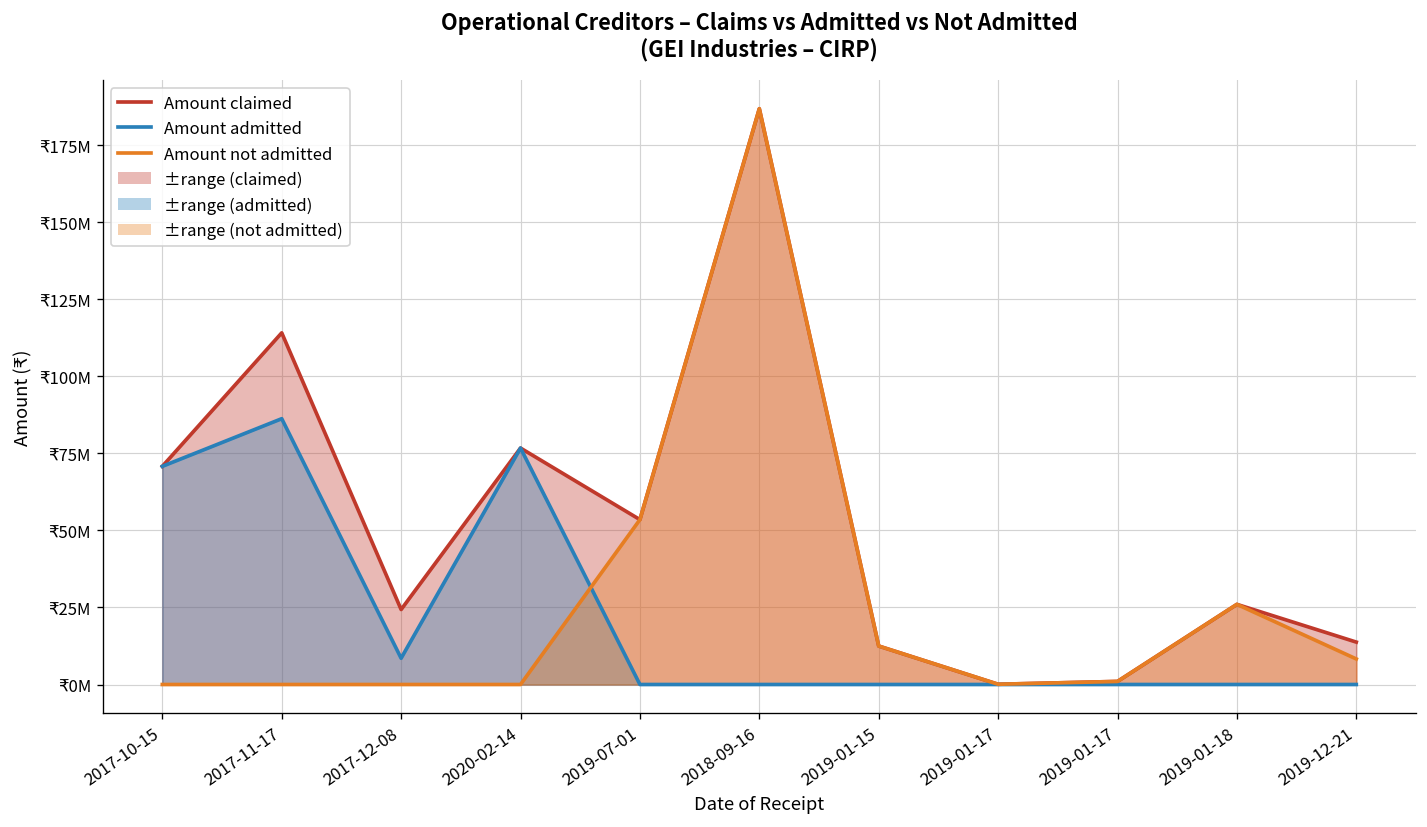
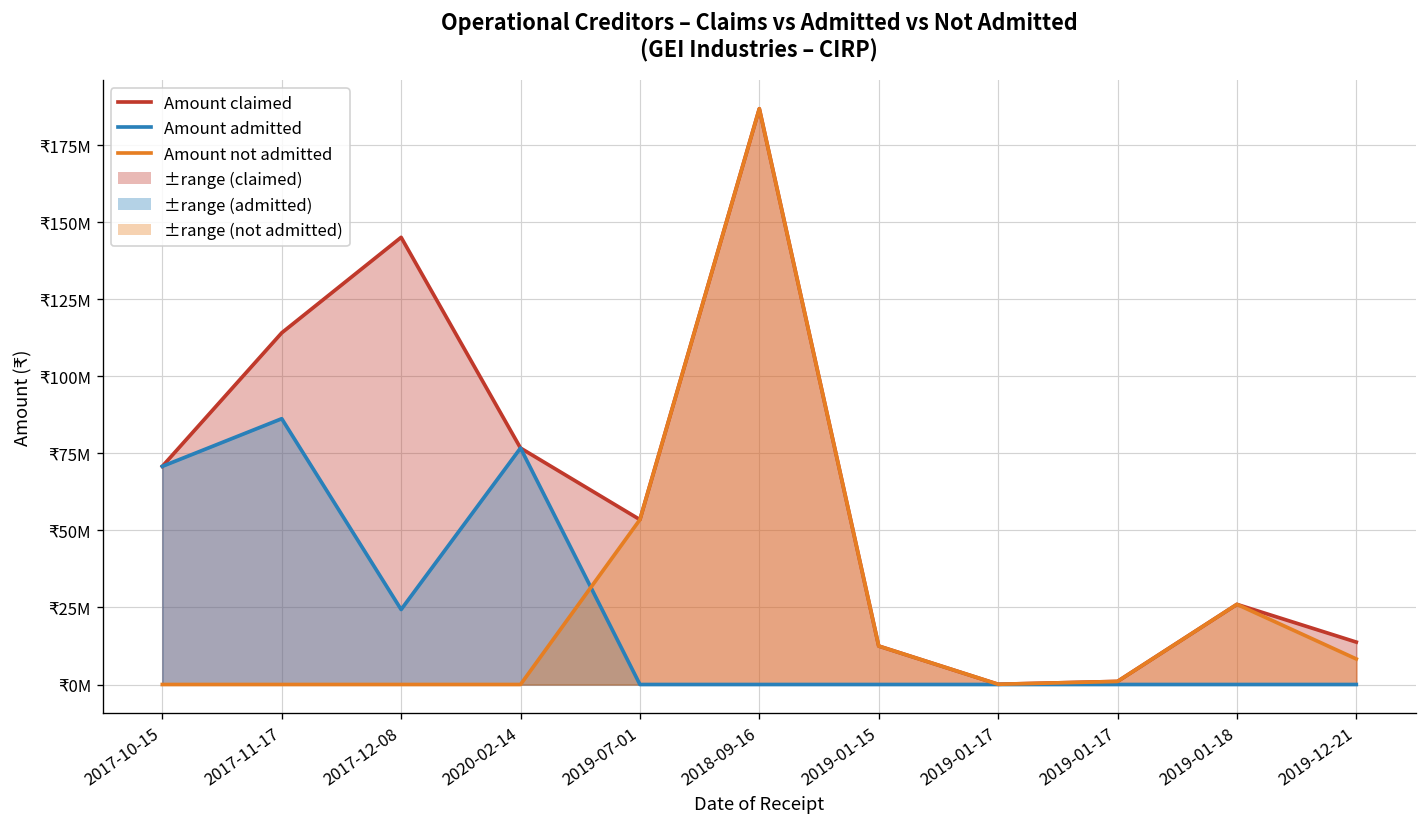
  {
    "Amount claimed": {
      "2017-11-17": "₹114000000",
-     "2017-12-08": "₹24000000",
+     "2017-12-08": "₹145000000",
      "2019-12-21": "₹14000000"
    },
    "Amount admitted": {
      "2017-11-17": "₹86000000",
-     "2017-12-08": "₹9000000",
+     "2017-12-08": "₹24000000",
      "2019-07-01": "₹0",
      "2018-09-16": "₹0",
      "2019-01-15": "₹0",
      "2019-01-18": "₹0",
      "2019-12-21": "₹0"
    },
    "Amount not admitted": {
      "2017-10-15": "₹0",
      "2017-11-17": "₹0",
      "2017-12-08": "₹0",
      "2020-02-14": "₹0",
      "2019-12-21": "₹8000000"
    }
  }
